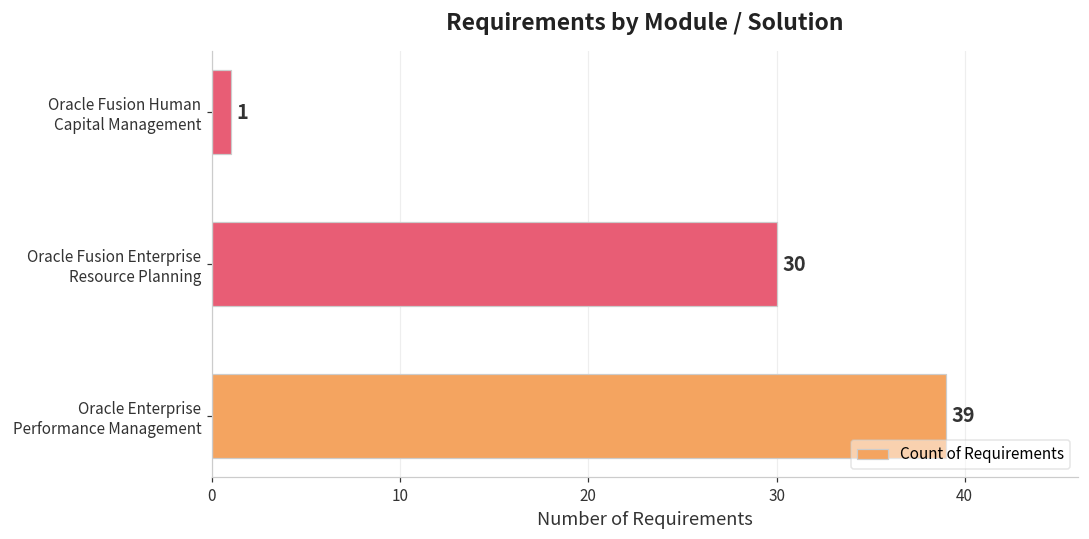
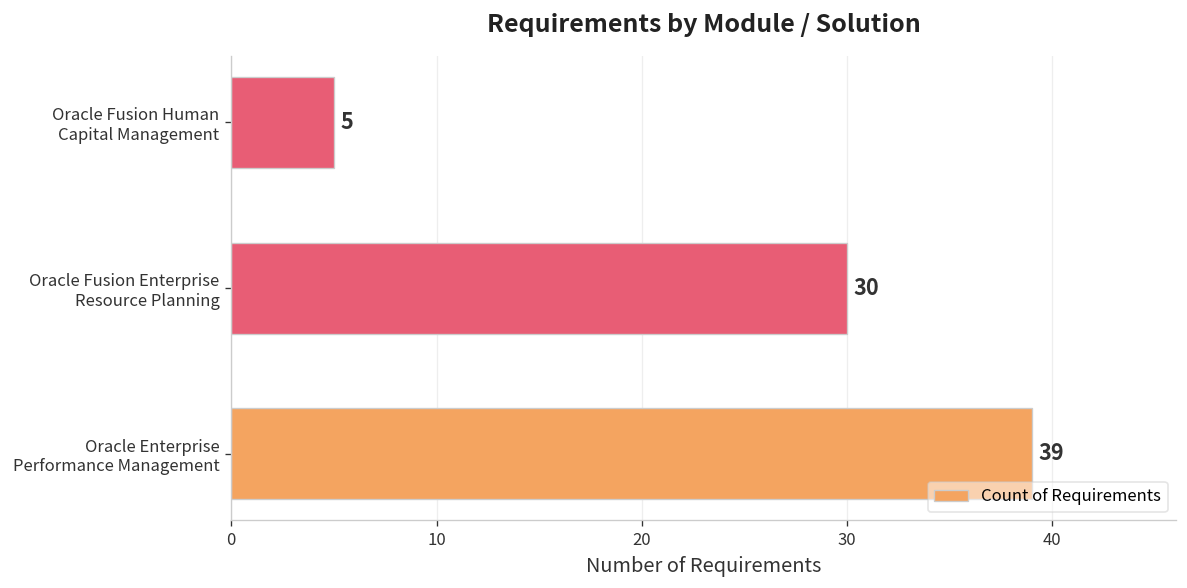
  {
-   "Oracle Fusion Human Capital Management": 1,
+   "Oracle Fusion Human Capital Management": 5,
    "Oracle Fusion Enterprise Resource Planning": 30,
    "Oracle Enterprise Performance Management": 39
  }
